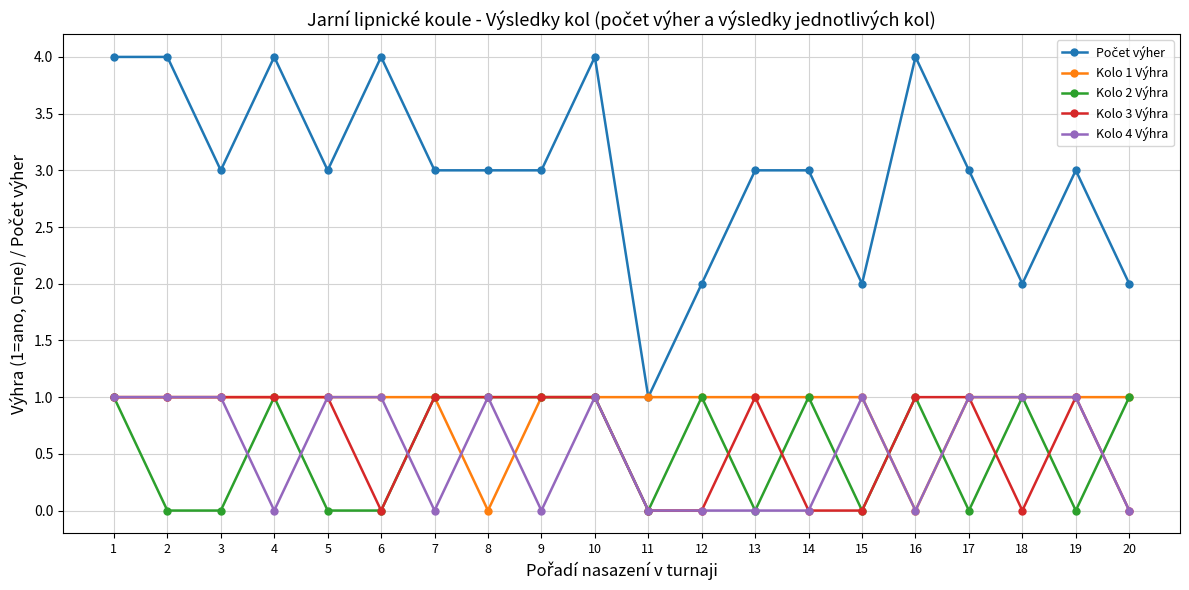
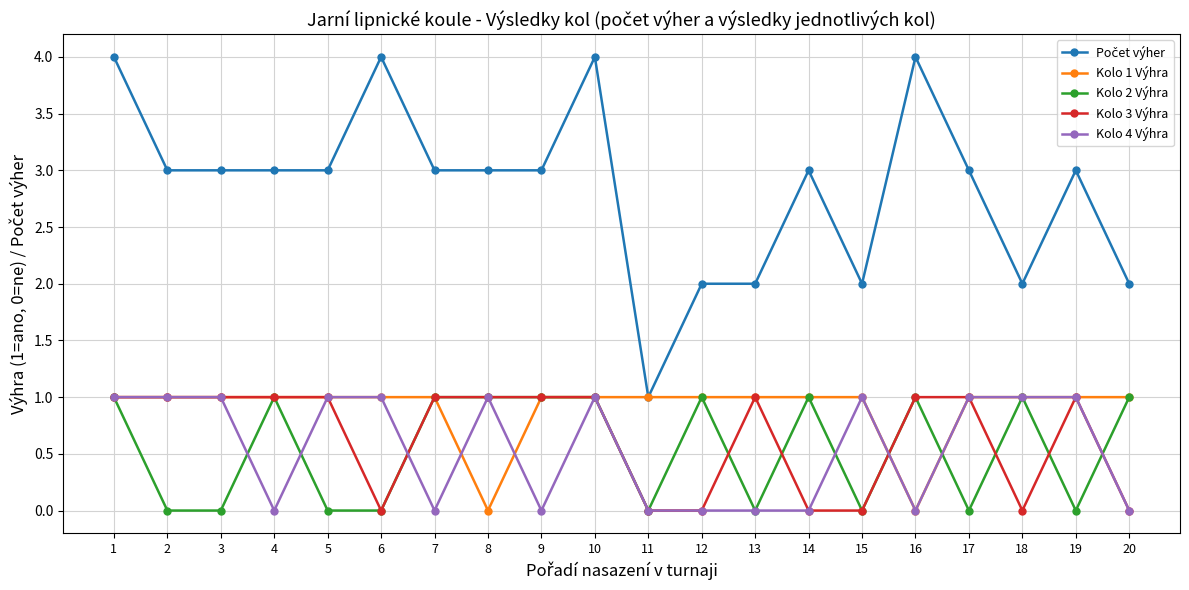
  {
    "Počet výher": {
      "1": 4,
-     "2": 4,
+     "2": 3,
      "3": 3,
-     "4": 4,
+     "4": 3,
      "5": 3,
      "6": 4,
      "7": 3,
      "8": 3,
      "9": 3,
      "10": 4,
      "12": 2,
-     "13": 3,
+     "13": 2,
      "14": 3,
      "15": 2,
      "16": 4,
      "17": 3,
      "18": 2,
      "19": 3,
      "20": 2
    },
    "Kolo 1 Výhra": {
      "8": 0
    },
    "Kolo 2 Výhra": {
      "2": 0,
      "3": 0,
      "5": 0,
      "17": 0,
      "19": 0
    },
    "Kolo 3 Výhra": {
      "18": 0
    },
    "Kolo 4 Výhra": {
      "4": 0,
      "7": 0,
      "9": 0
    }
  }
